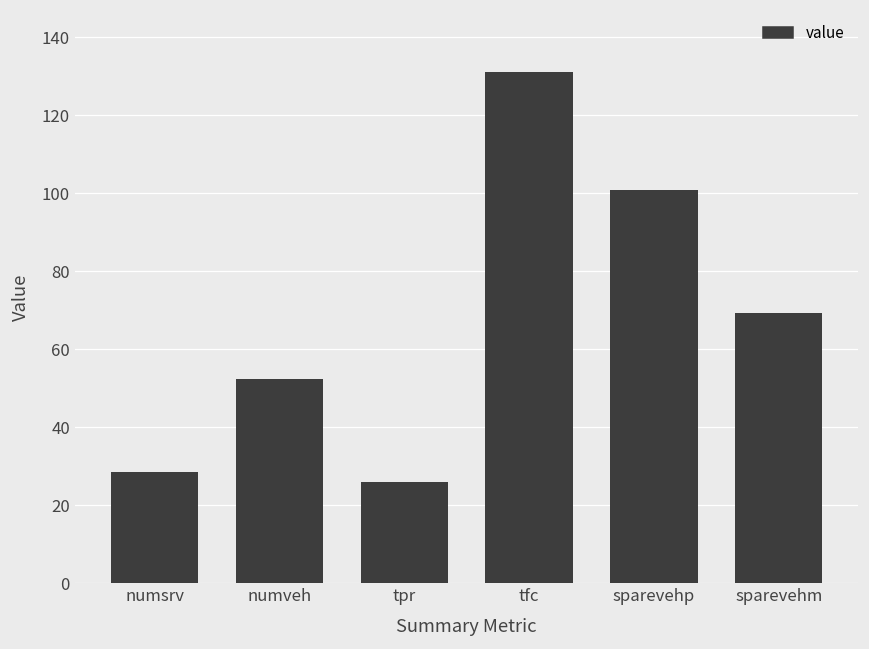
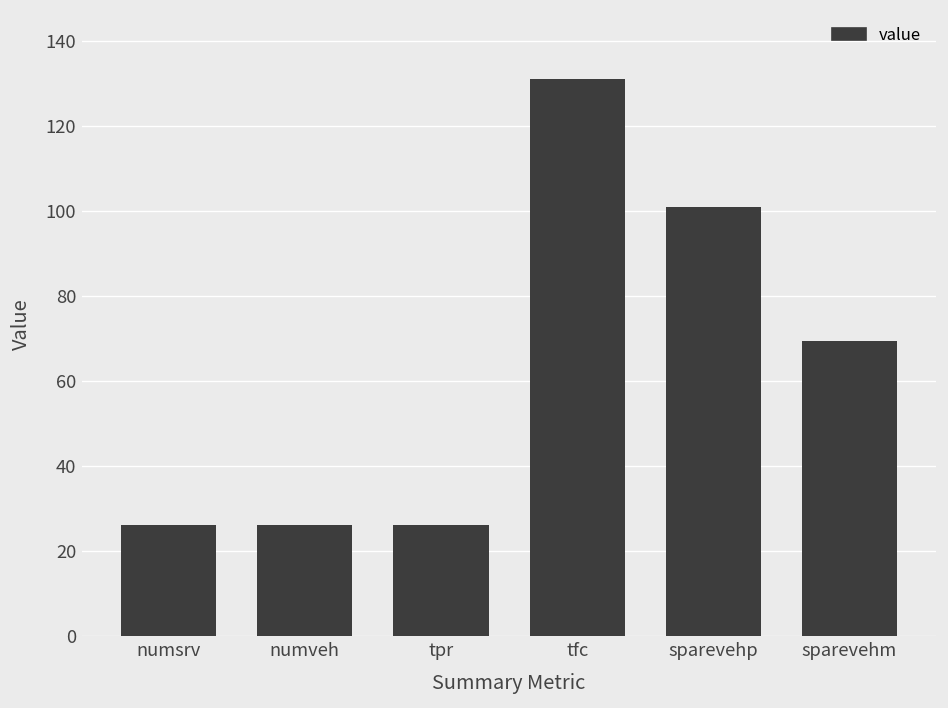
  {
-   "numsrv": 28,
-   "numveh": 52,
+   "numsrv": 26,
+   "numveh": 26,
    "tpr": 26,
    "tfc": 131,
    "sparevehp": 101,
    "sparevehm": 69
  }
